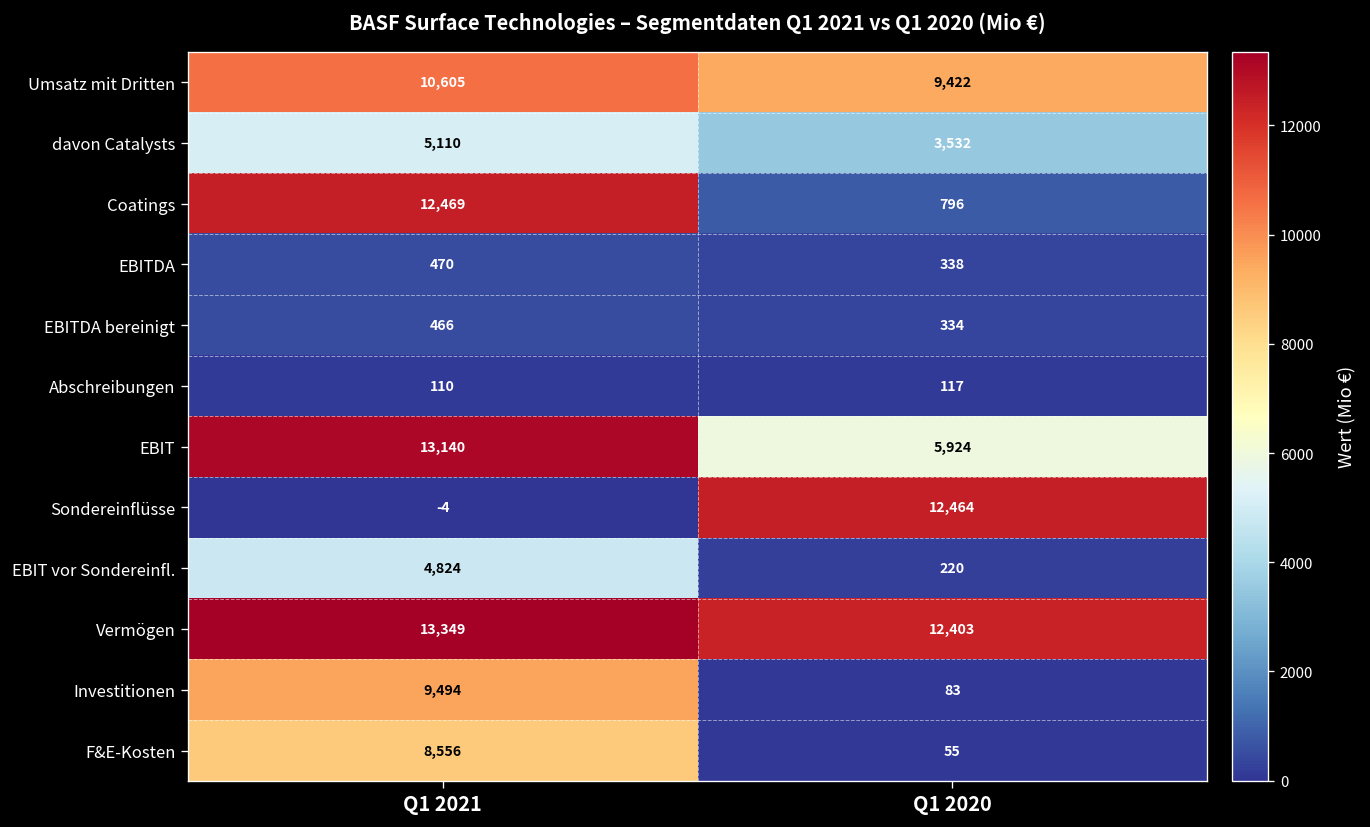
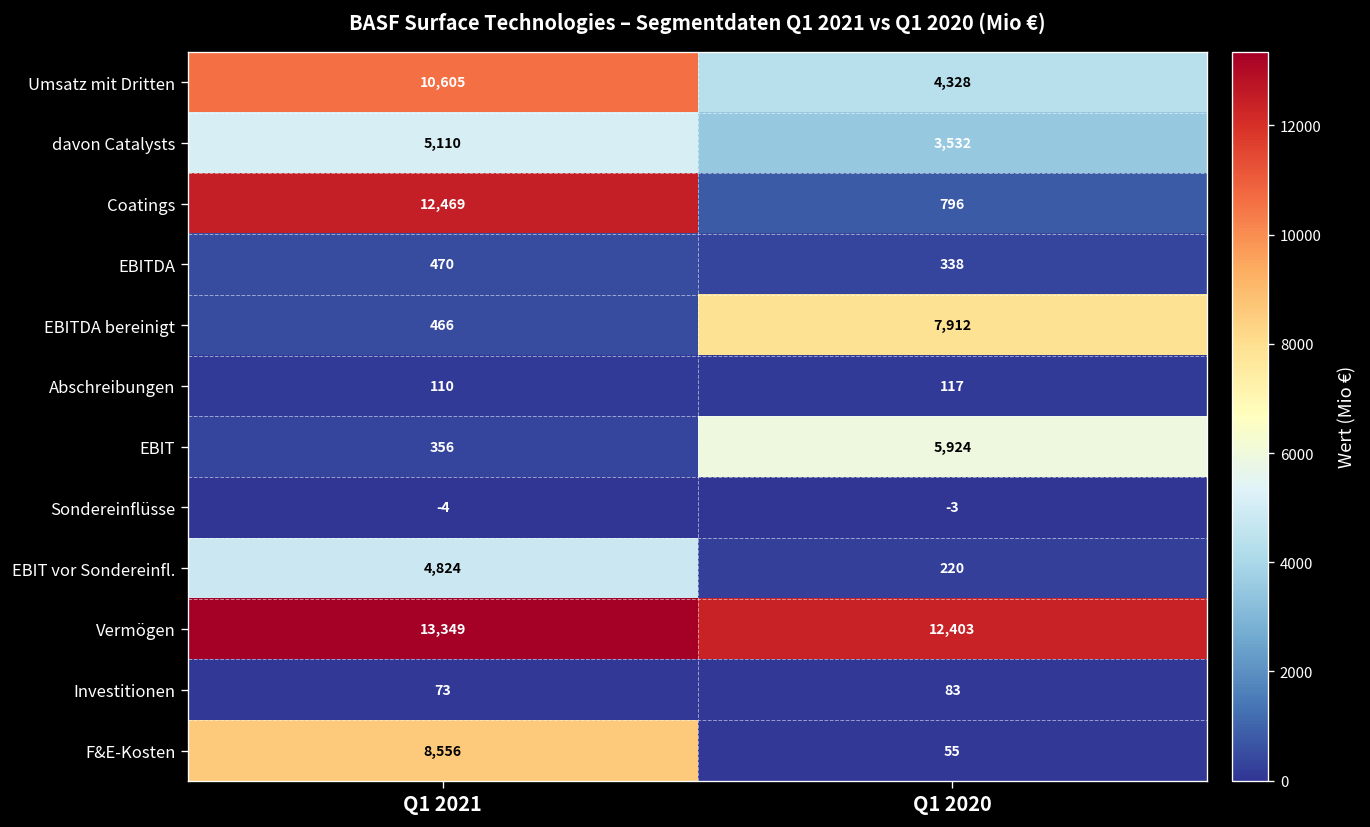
  {
    "Umsatz mit Dritten": {
      "Q1 2021": "10,605",
-     "Q1 2020": "9,422"
+     "Q1 2020": "4,328"
    },
    "davon Catalysts": {
      "Q1 2021": "5,110",
      "Q1 2020": "3,532"
    },
    "Coatings": {
      "Q1 2021": "12,469",
      "Q1 2020": "796"
    },
    "EBITDA": {
      "Q1 2021": "470",
      "Q1 2020": "338"
    },
    "EBITDA bereinigt": {
      "Q1 2021": "466",
-     "Q1 2020": "334"
+     "Q1 2020": "7,912"
    },
    "Abschreibungen": {
      "Q1 2021": "110",
      "Q1 2020": "117"
    },
    "EBIT": {
-     "Q1 2021": "13,140",
+     "Q1 2021": "356",
      "Q1 2020": "5,924"
    },
    "Sondereinflüsse": {
      "Q1 2021": "-4",
-     "Q1 2020": "12,464"
+     "Q1 2020": "-3"
    },
    "EBIT vor Sondereinfl.": {
      "Q1 2021": "4,824",
      "Q1 2020": "220"
    },
    "Vermögen": {
      "Q1 2021": "13,349",
      "Q1 2020": "12,403"
    },
    "Investitionen": {
-     "Q1 2021": "9,494",
+     "Q1 2021": "73",
      "Q1 2020": "83"
    },
    "F&E-Kosten": {
      "Q1 2021": "8,556",
      "Q1 2020": "55"
    }
  }
